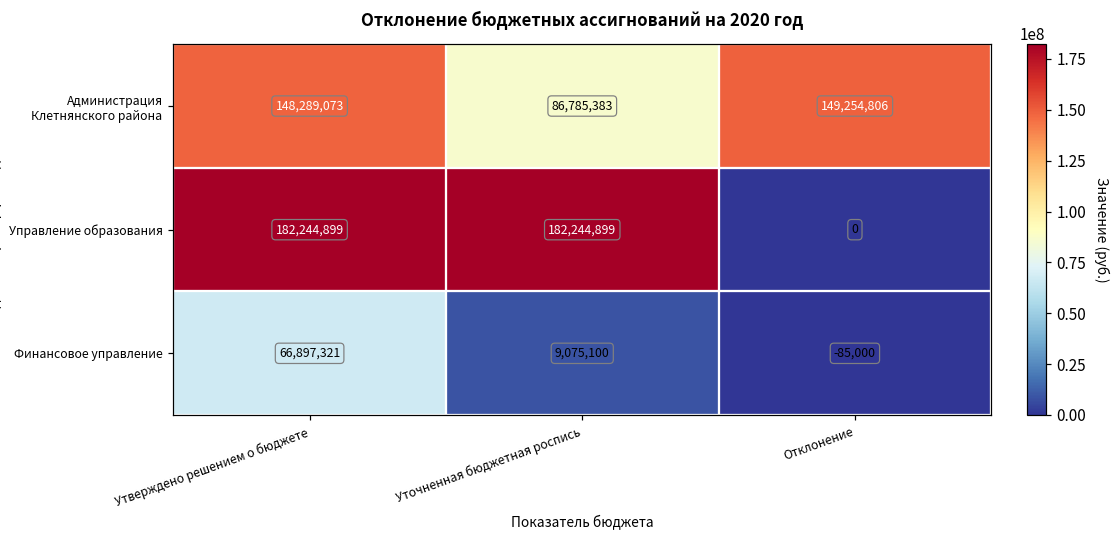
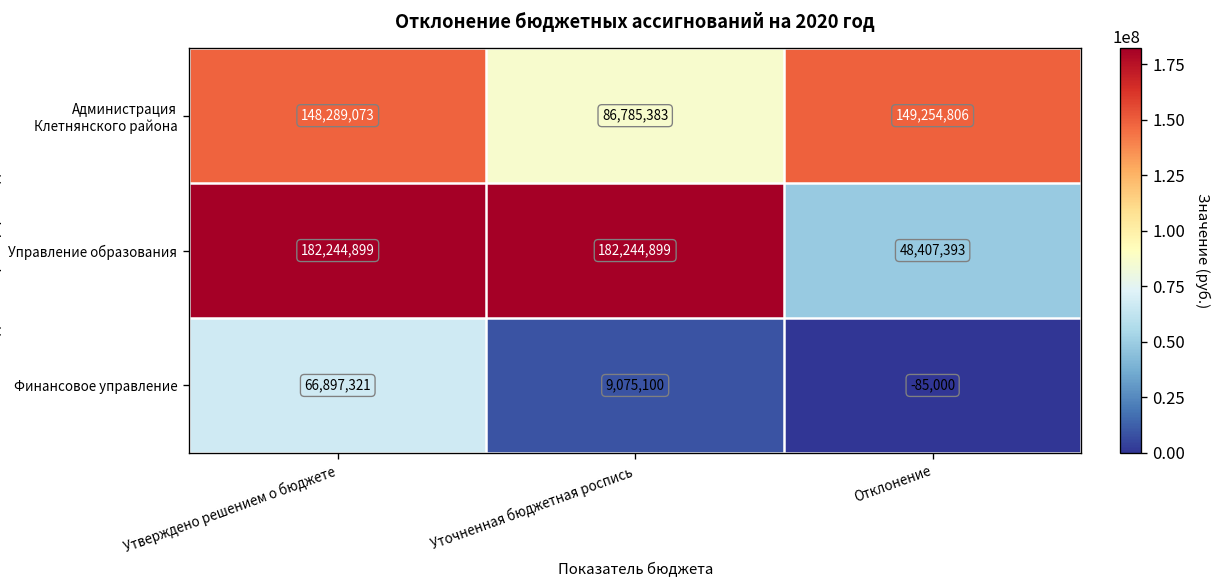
  {
    "Управление образования": {
-     "Отклонение": "0"
+     "Отклонение": "48,407,393"
    }
  }
